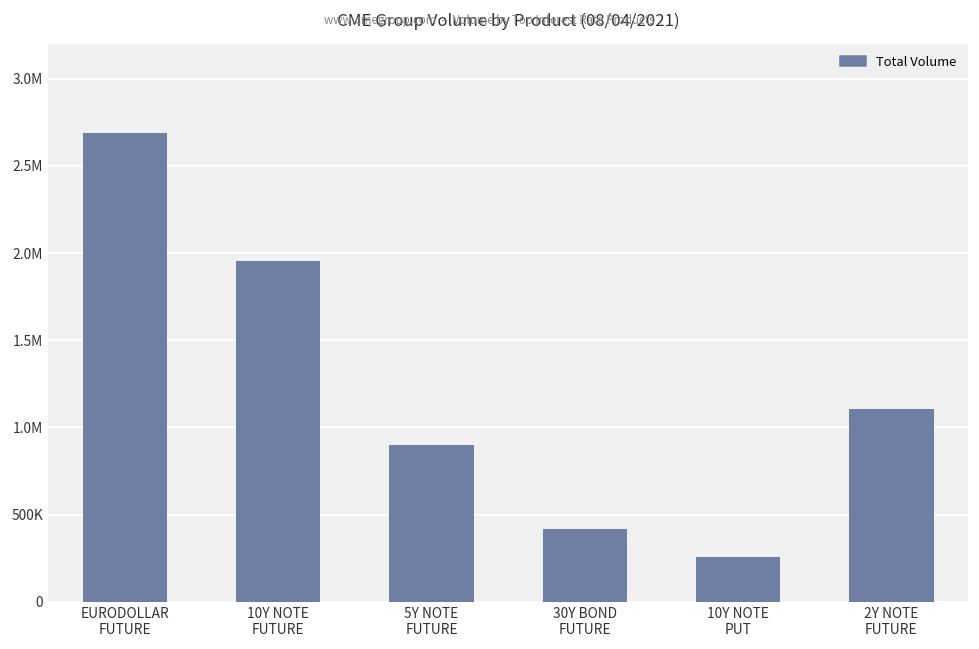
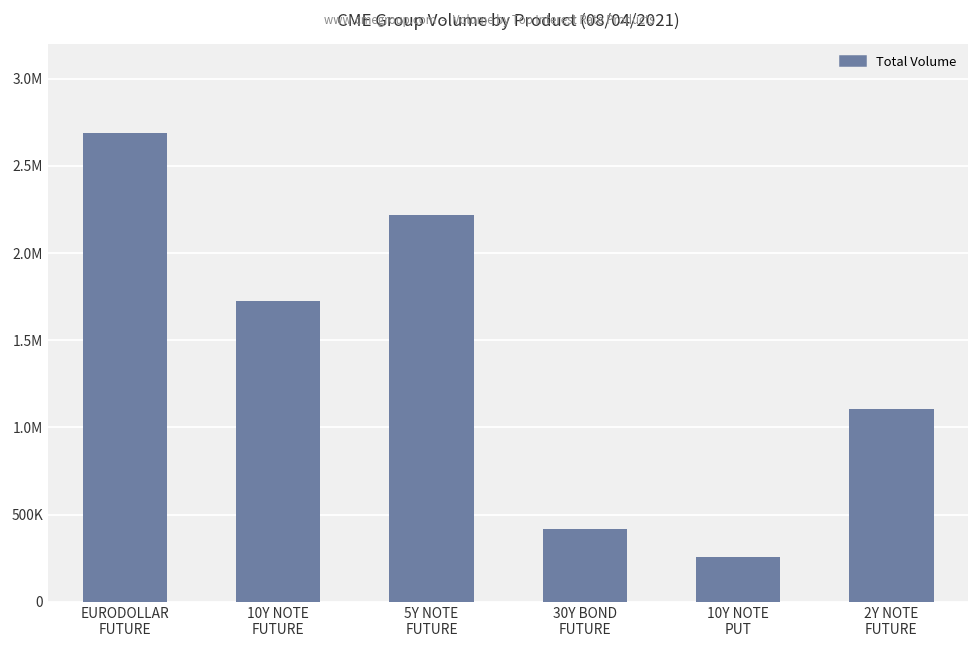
  {
    "EURODOLLAR FUTURE": 2690000,
-   "10Y NOTE FUTURE": 1950000,
-   "5Y NOTE FUTURE": 900000,
+   "10Y NOTE FUTURE": 1730000,
+   "5Y NOTE FUTURE": 2220000,
    "30Y BOND FUTURE": 420000,
    "10Y NOTE PUT": 260000,
    "2Y NOTE FUTURE": 1110000
  }
